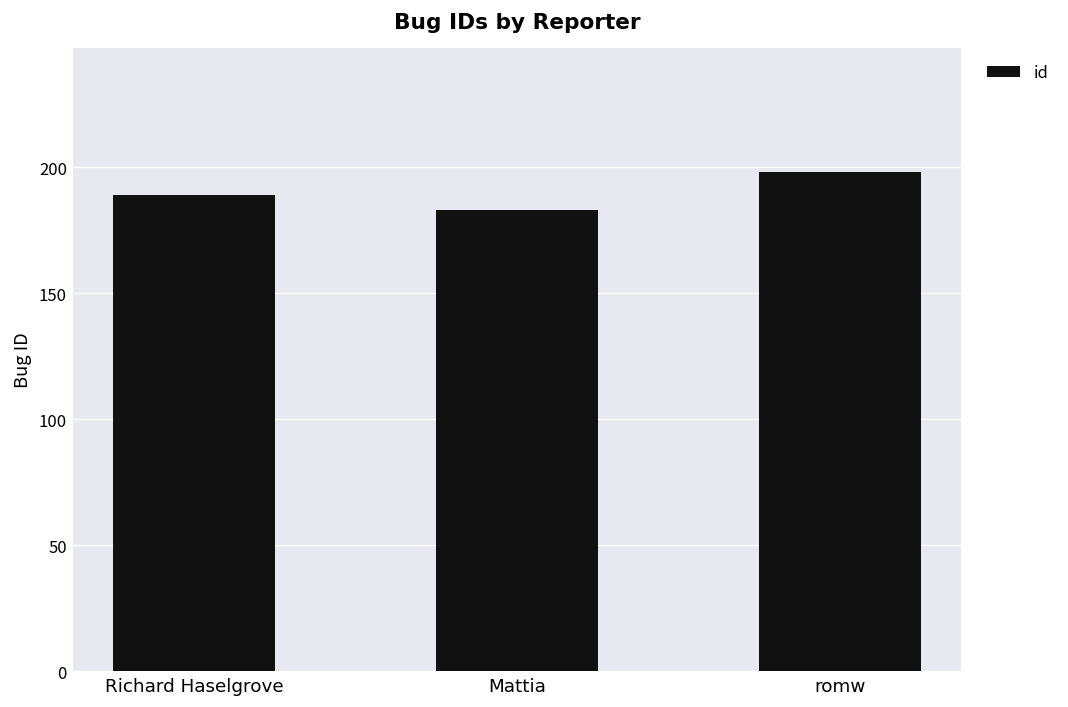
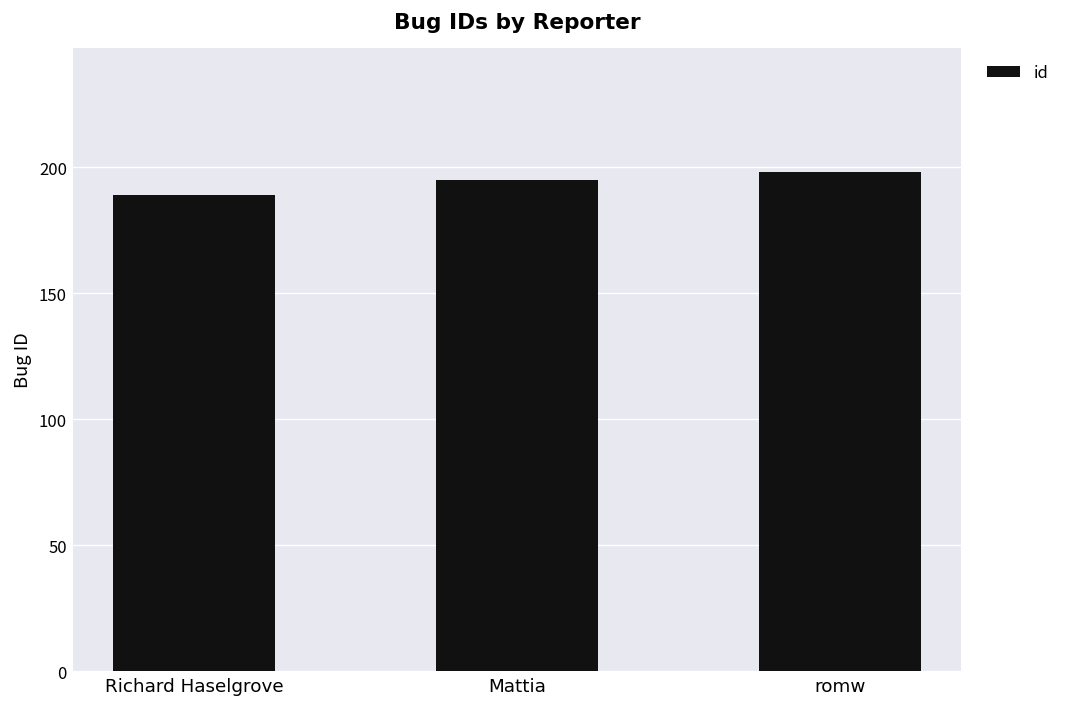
  {
    "Richard Haselgrove": 189,
-   "Mattia": 183,
+   "Mattia": 195,
    "romw": 198
  }
